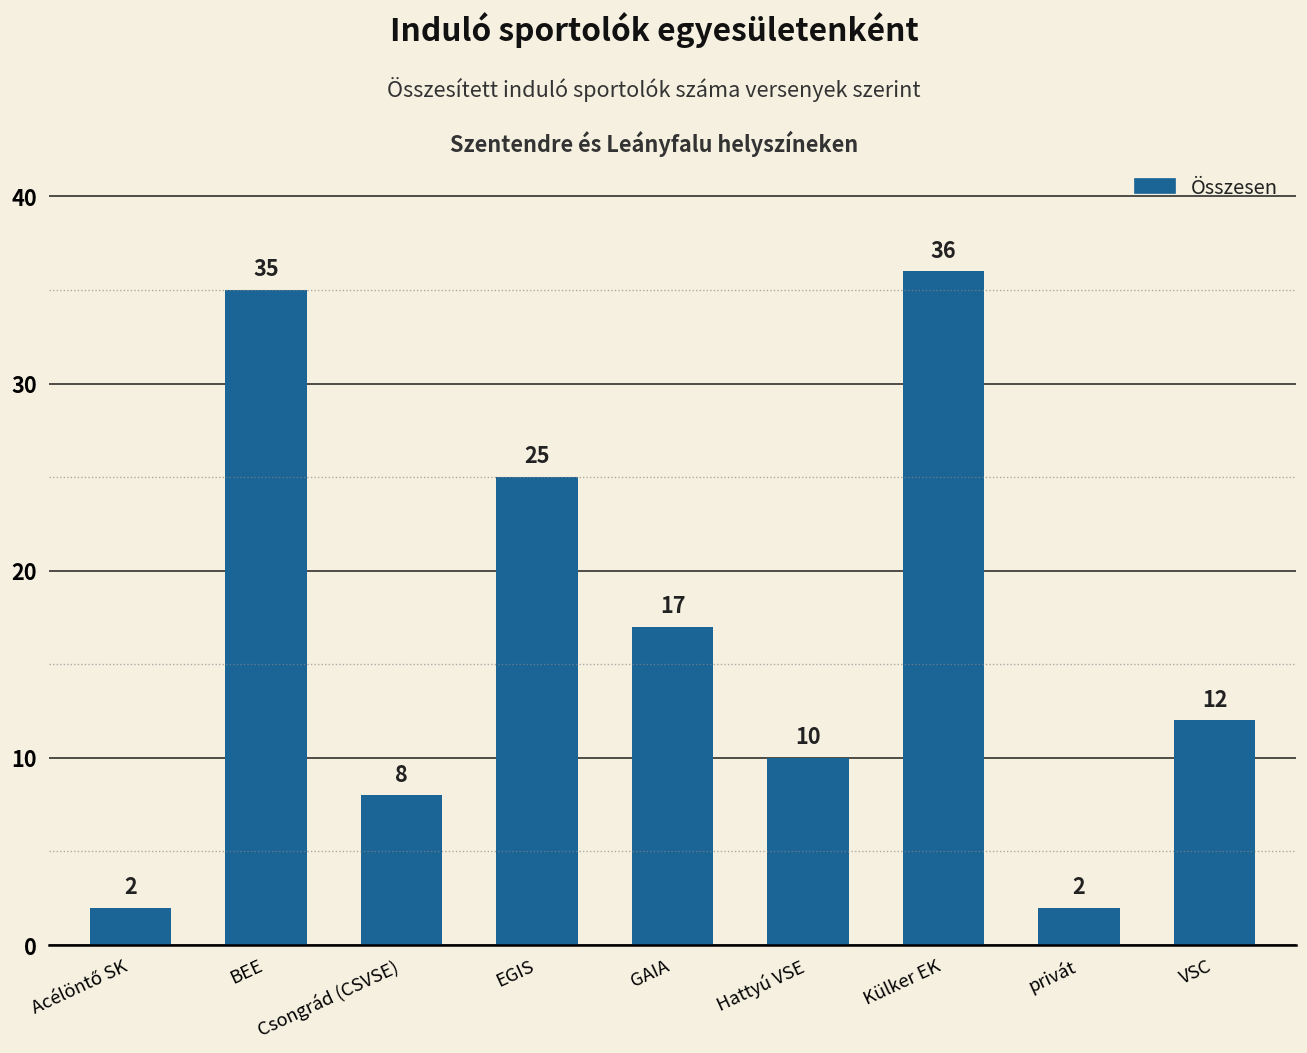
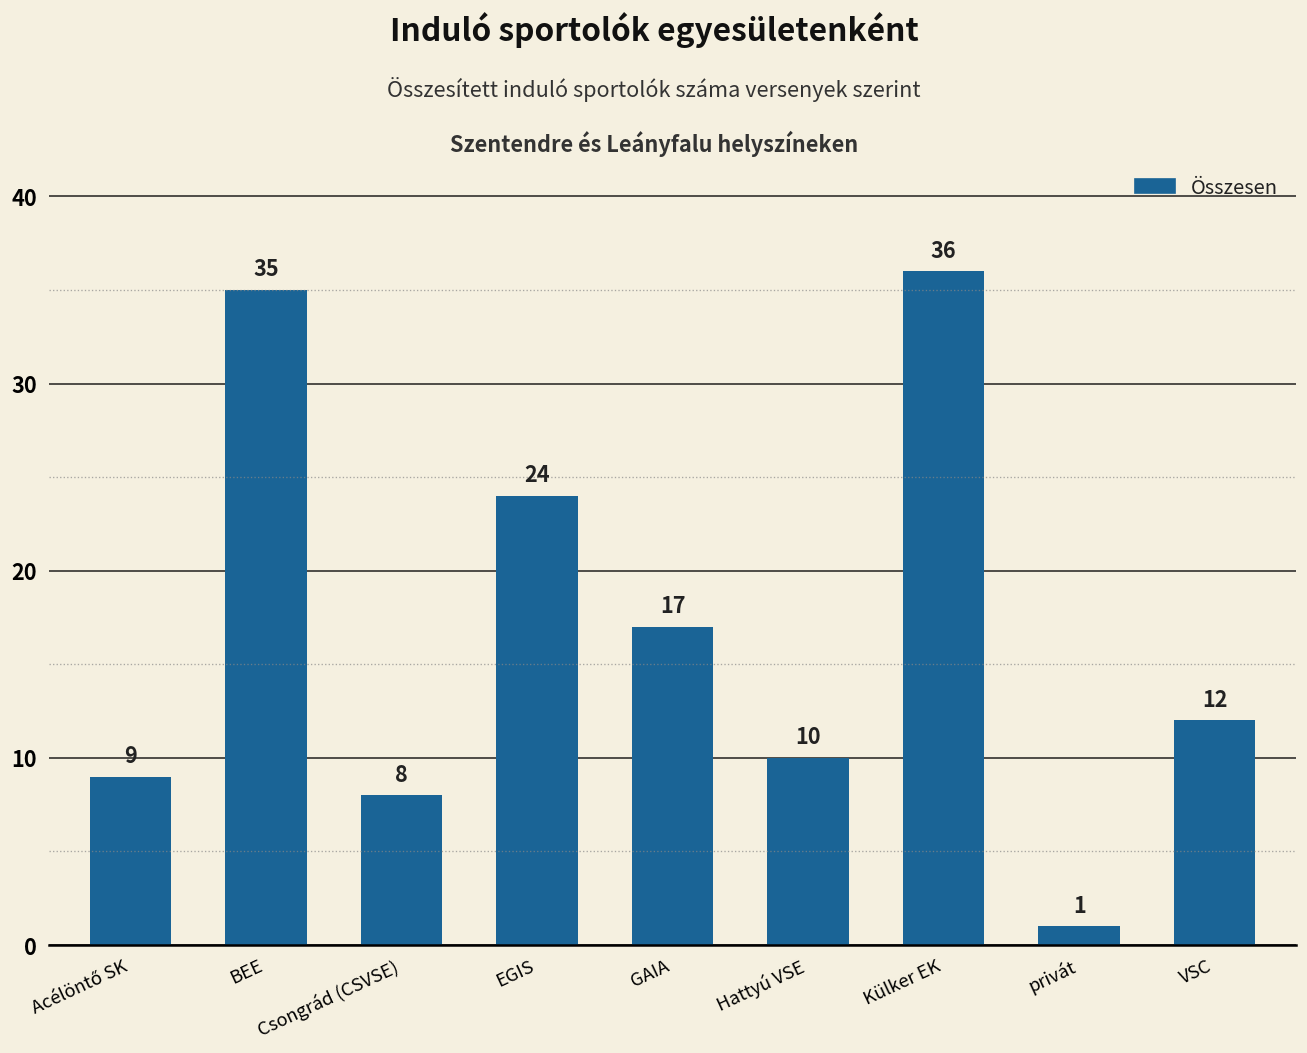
  {
-   "Acélöntő SK": 2,
+   "Acélöntő SK": 9,
    "BEE": 35,
    "Csongrád (CSVSE)": 8,
-   "EGIS": 25,
+   "EGIS": 24,
    "GAIA": 17,
    "Hattyú VSE": 10,
    "Külker EK": 36,
-   "privát": 2,
+   "privát": 1,
    "VSC": 12
  }
